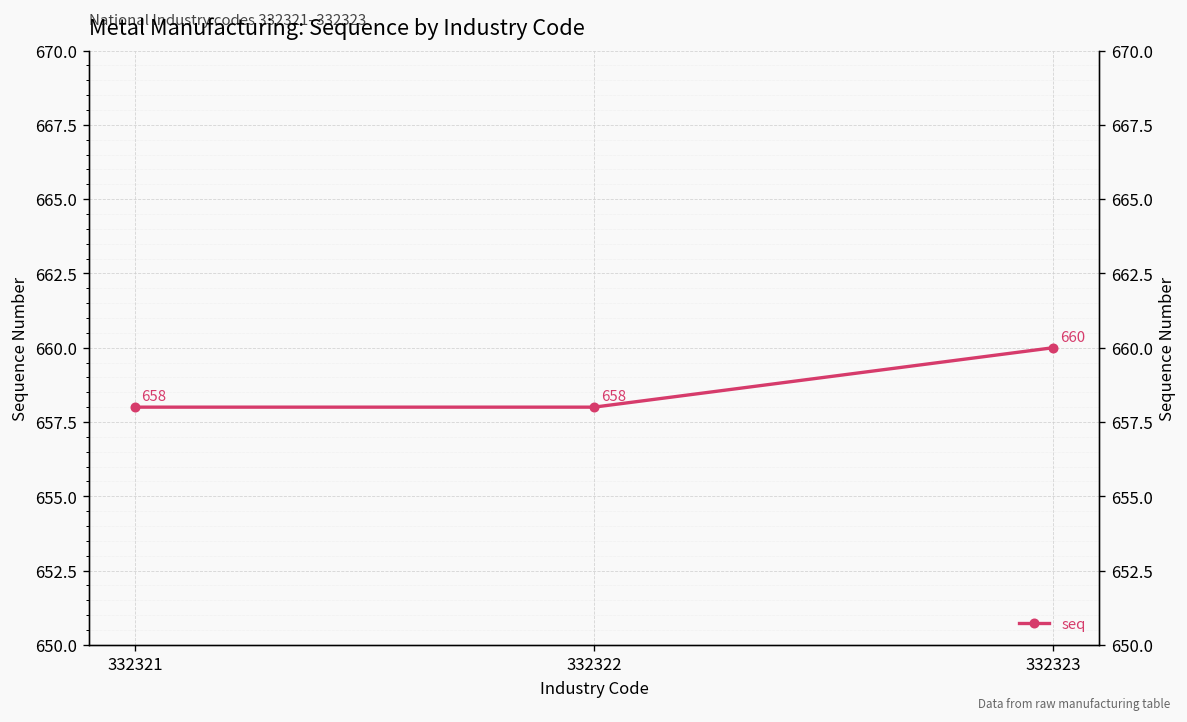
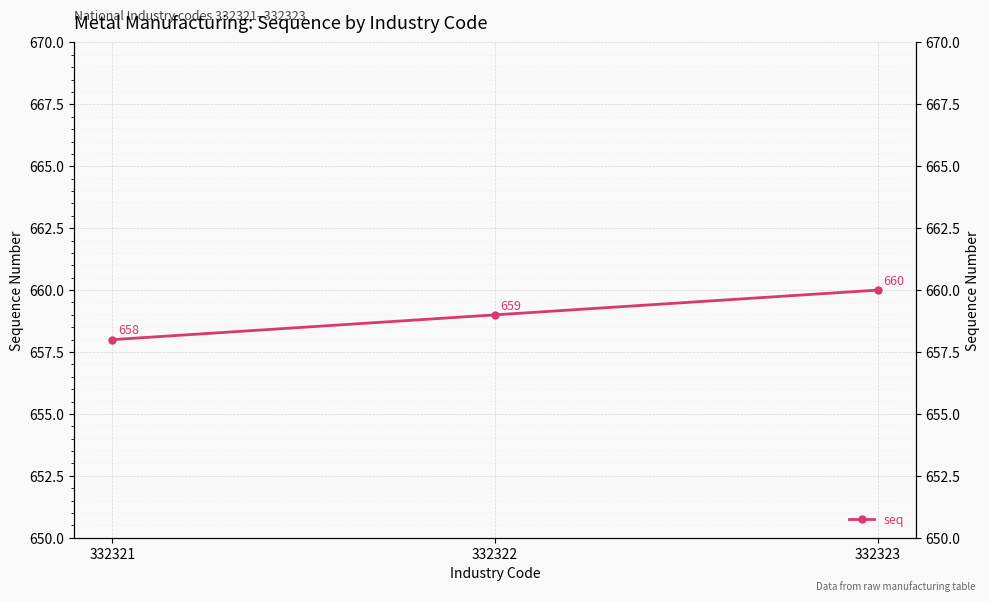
  {
    "332321": 658,
-   "332322": 658,
+   "332322": 659,
    "332323": 660
  }
